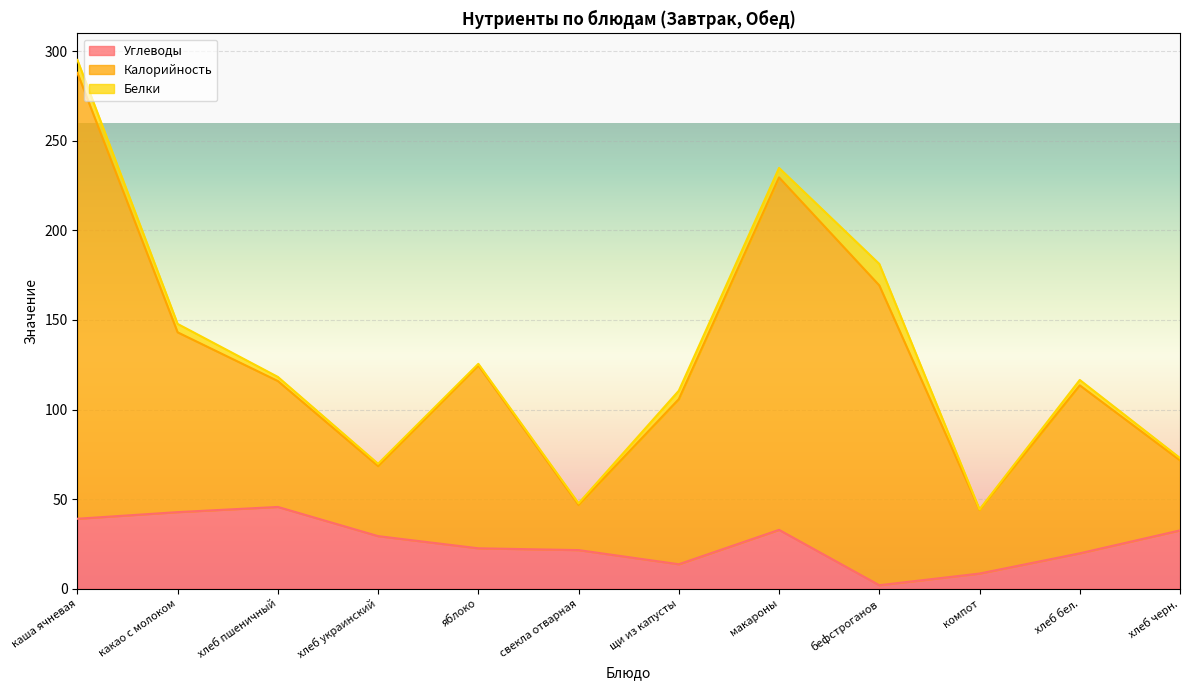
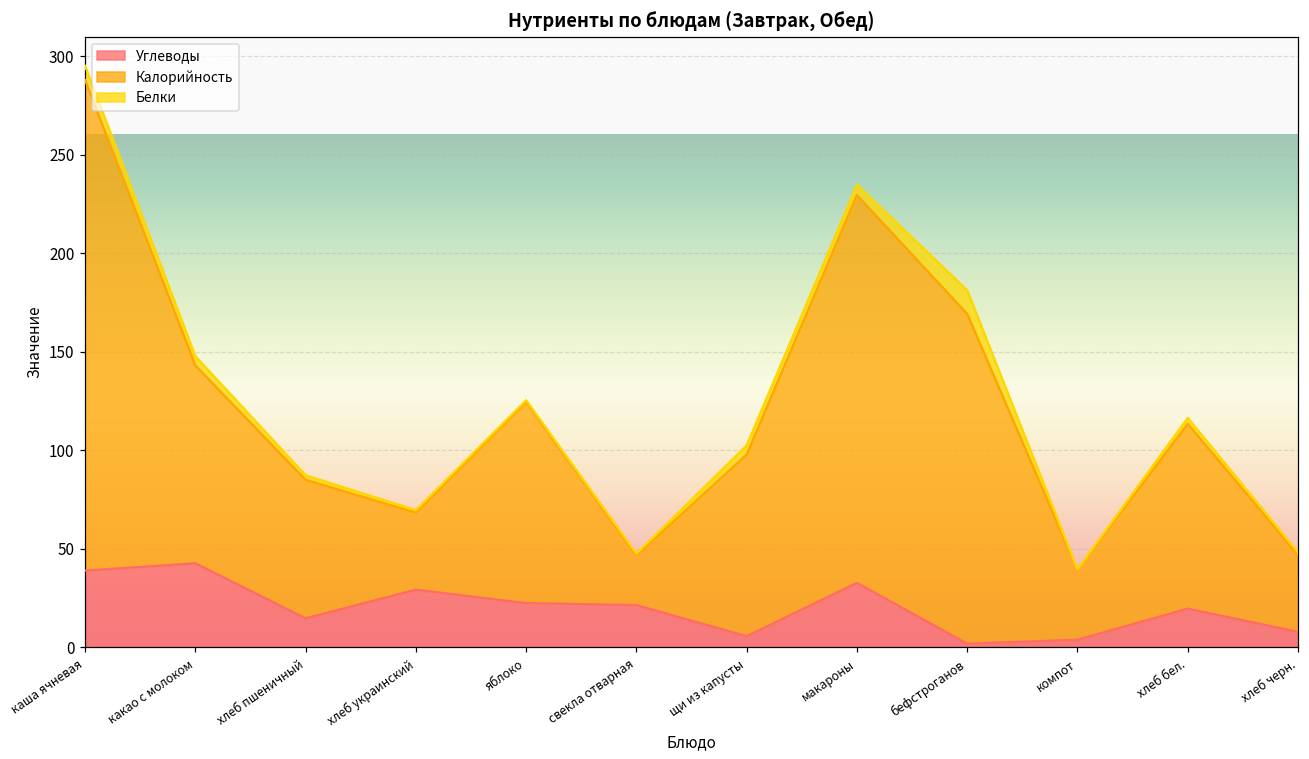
  {
    "Углеводы": {
      "каша ячневая": 39,
      "какао с молоком": 43,
-     "хлеб пшеничный": 46,
+     "хлеб пшеничный": 15,
      "хлеб украинский": 29,
      "яблоко": 23,
      "свекла отварная": 22,
-     "щи из капусты": 14,
+     "щи из капусты": 6,
      "макароны": 33,
      "бефстроганов": 2,
-     "компот": 8,
+     "компот": 4,
      "хлеб бел.": 20,
-     "хлеб черн.": 33
+     "хлеб черн.": 8
    }
  }
